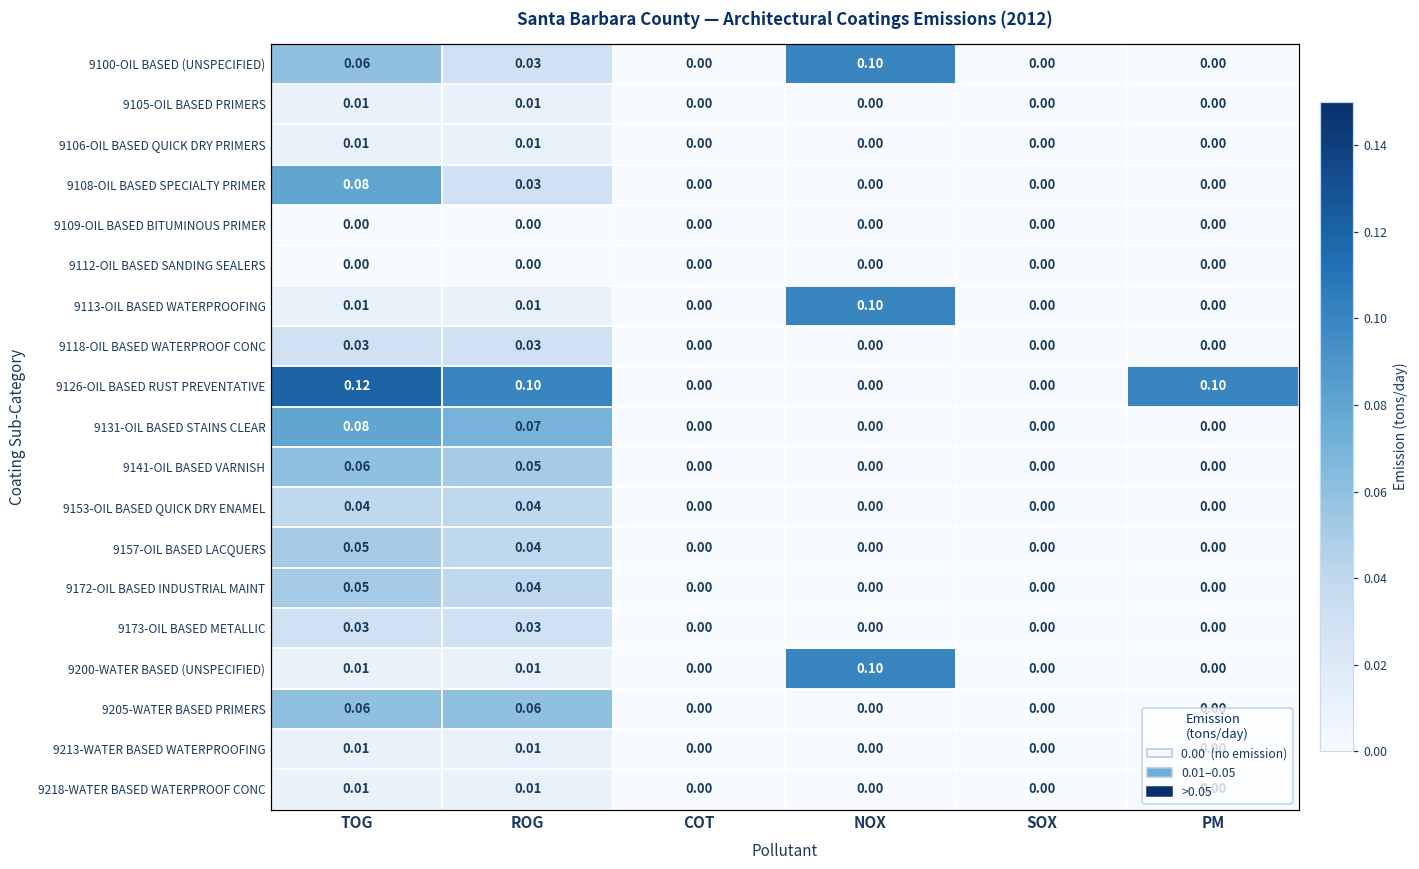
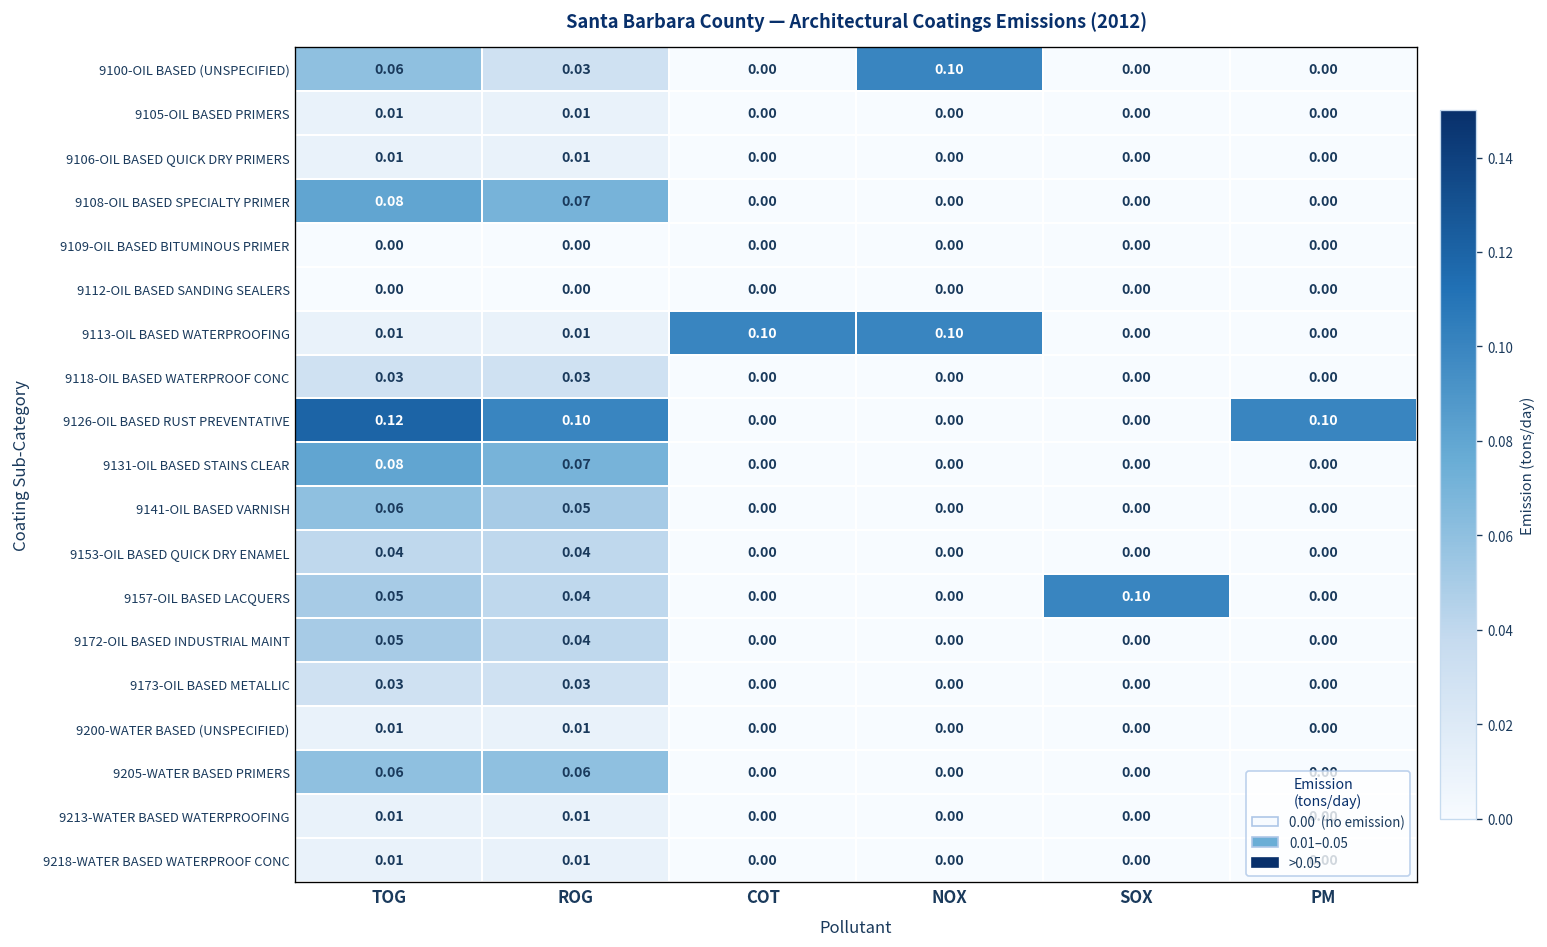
  {
    "9100-OIL BASED (UNSPECIFIED)": {
      "TOG": 0.06,
      "ROG": 0.03,
      "COT": 0.00,
      "NOX": 0.10,
      "SOX": 0.00,
      "PM": 0.00
    },
    "9105-OIL BASED PRIMERS": {
      "TOG": 0.01,
      "ROG": 0.01,
      "COT": 0.00,
      "NOX": 0.00,
      "SOX": 0.00,
      "PM": 0.00
    },
    "9106-OIL BASED QUICK DRY PRIMERS": {
      "TOG": 0.01,
      "ROG": 0.01,
      "COT": 0.00,
      "NOX": 0.00,
      "SOX": 0.00,
      "PM": 0.00
    },
    "9108-OIL BASED SPECIALTY PRIMER": {
      "TOG": 0.08,
-     "ROG": 0.03,
+     "ROG": 0.07,
      "COT": 0.00,
      "NOX": 0.00,
      "SOX": 0.00,
      "PM": 0.00
    },
    "9109-OIL BASED BITUMINOUS PRIMER": {
      "TOG": 0.00,
      "ROG": 0.00,
      "COT": 0.00,
      "NOX": 0.00,
      "SOX": 0.00,
      "PM": 0.00
    },
    "9112-OIL BASED SANDING SEALERS": {
      "TOG": 0.00,
      "ROG": 0.00,
      "COT": 0.00,
      "NOX": 0.00,
      "SOX": 0.00,
      "PM": 0.00
    },
    "9113-OIL BASED WATERPROOFING": {
      "TOG": 0.01,
      "ROG": 0.01,
-     "COT": 0.00,
+     "COT": 0.10,
      "NOX": 0.10,
      "SOX": 0.00,
      "PM": 0.00
    },
    "9118-OIL BASED WATERPROOF CONC": {
      "TOG": 0.03,
      "ROG": 0.03,
      "COT": 0.00,
      "NOX": 0.00,
      "SOX": 0.00,
      "PM": 0.00
    },
    "9126-OIL BASED RUST PREVENTATIVE": {
      "TOG": 0.12,
      "ROG": 0.10,
      "COT": 0.00,
      "NOX": 0.00,
      "SOX": 0.00,
      "PM": 0.10
    },
    "9131-OIL BASED STAINS CLEAR": {
      "TOG": 0.08,
      "ROG": 0.07,
      "COT": 0.00,
      "NOX": 0.00,
      "SOX": 0.00,
      "PM": 0.00
    },
    "9141-OIL BASED VARNISH": {
      "TOG": 0.06,
      "ROG": 0.05,
      "COT": 0.00,
      "NOX": 0.00,
      "SOX": 0.00,
      "PM": 0.00
    },
    "9153-OIL BASED QUICK DRY ENAMEL": {
      "TOG": 0.04,
      "ROG": 0.04,
      "COT": 0.00,
      "NOX": 0.00,
      "SOX": 0.00,
      "PM": 0.00
    },
    "9157-OIL BASED LACQUERS": {
      "TOG": 0.05,
      "ROG": 0.04,
      "COT": 0.00,
      "NOX": 0.00,
-     "SOX": 0.00,
+     "SOX": 0.10,
      "PM": 0.00
    },
    "9172-OIL BASED INDUSTRIAL MAINT": {
      "TOG": 0.05,
      "ROG": 0.04,
      "COT": 0.00,
      "NOX": 0.00,
      "SOX": 0.00,
      "PM": 0.00
    },
    "9173-OIL BASED METALLIC": {
      "TOG": 0.03,
      "ROG": 0.03,
      "COT": 0.00,
      "NOX": 0.00,
      "SOX": 0.00,
      "PM": 0.00
    },
    "9200-WATER BASED (UNSPECIFIED)": {
      "TOG": 0.01,
      "ROG": 0.01,
      "COT": 0.00,
-     "NOX": 0.10,
+     "NOX": 0.00,
      "SOX": 0.00,
      "PM": 0.00
    },
    "9205-WATER BASED PRIMERS": {
      "TOG": 0.06,
      "ROG": 0.06,
      "COT": 0.00,
      "NOX": 0.00,
      "SOX": 0.00
    },
    "9213-WATER BASED WATERPROOFING": {
      "TOG": 0.01,
      "ROG": 0.01,
      "COT": 0.00,
      "NOX": 0.00,
      "SOX": 0.00
    },
    "9218-WATER BASED WATERPROOF CONC": {
      "TOG": 0.01,
      "ROG": 0.01,
      "COT": 0.00,
      "NOX": 0.00,
      "SOX": 0.00
    }
  }
